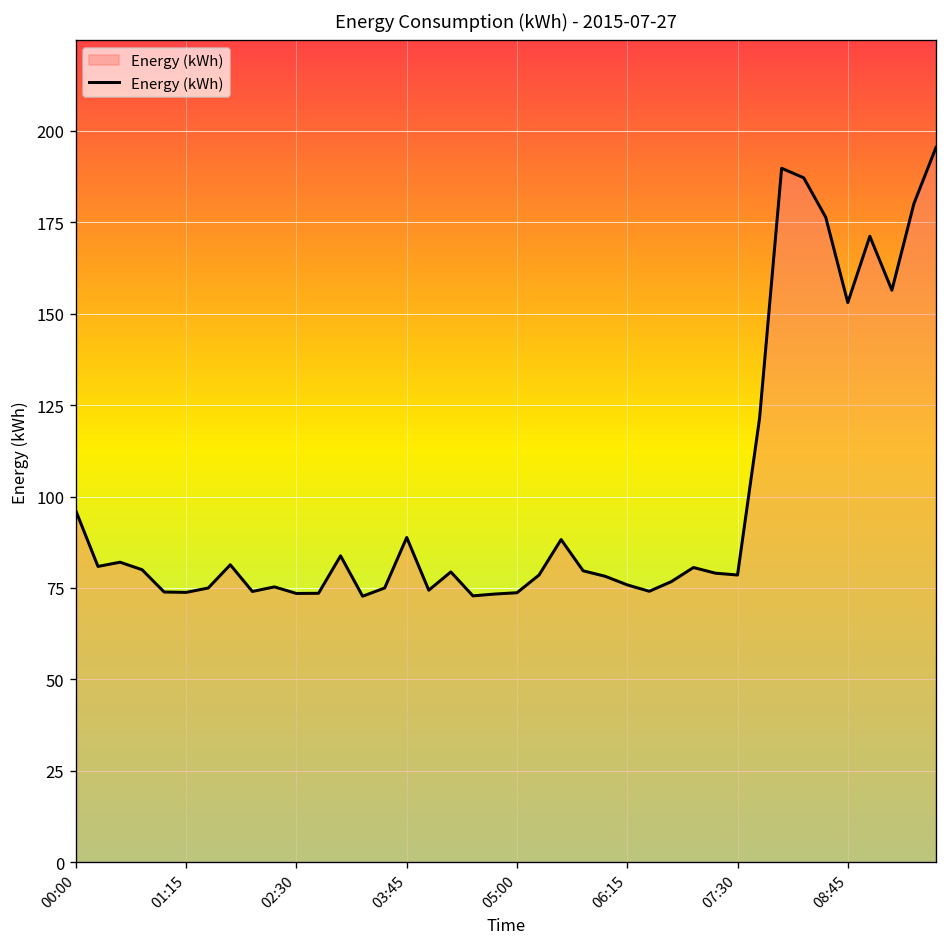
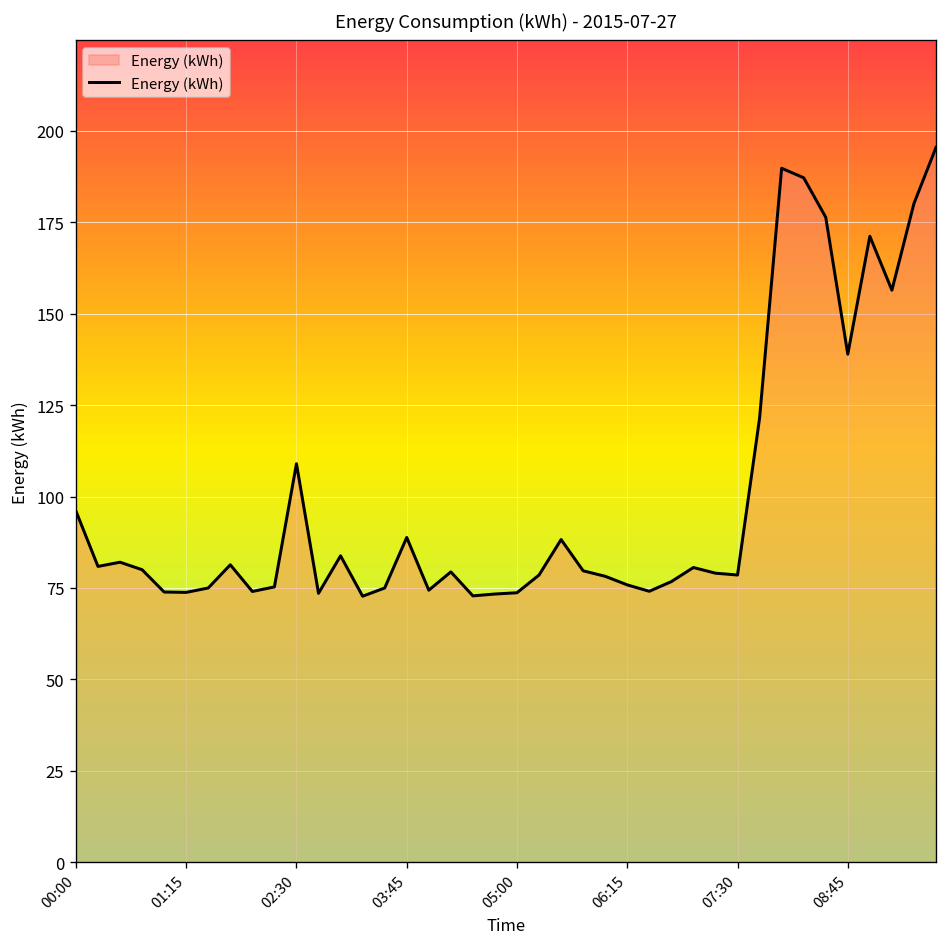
  {
    "00:00": 96,
    "01:15": 74,
-   "02:30": 74,
+   "02:30": 109,
    "03:45": 89,
    "05:00": 74,
    "06:15": 76,
    "07:30": 79,
-   "08:45": 153
+   "08:45": 139
  }
